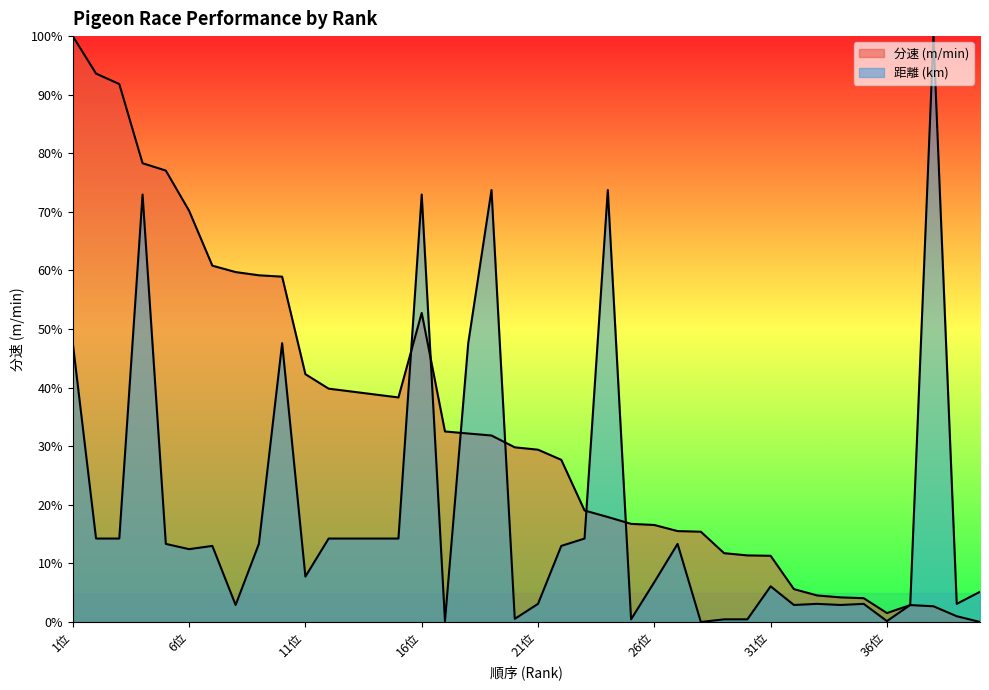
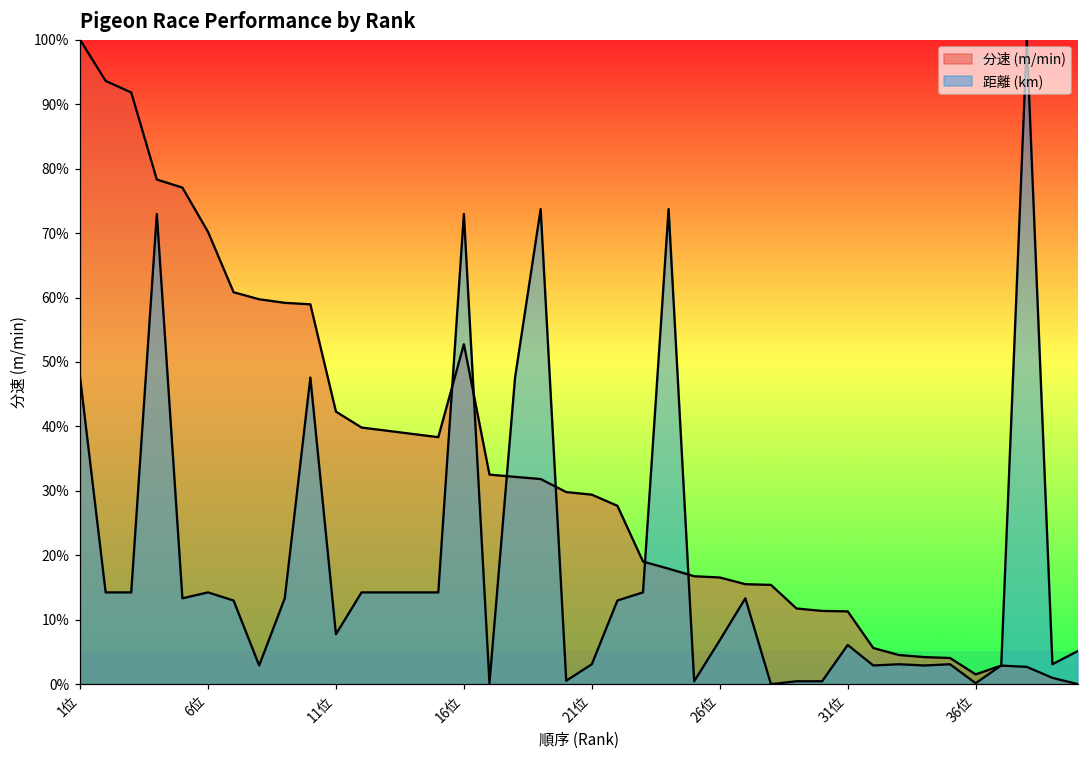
  {
    "分速 (m/min)": {
      "1位": "100%",
      "6位": "70%",
      "11位": "42%",
      "16位": "53%",
      "21位": "29%",
      "26位": "17%",
      "31位": "11%",
      "36位": "2%"
    },
    "距離 (km)": {
      "1位": "48%",
-     "6位": "12%",
+     "6位": "14%",
      "11位": "8%",
      "16位": "73%",
      "21位": "3%",
      "26位": "7%",
      "31位": "6%",
      "36位": "0%"
    }
  }
